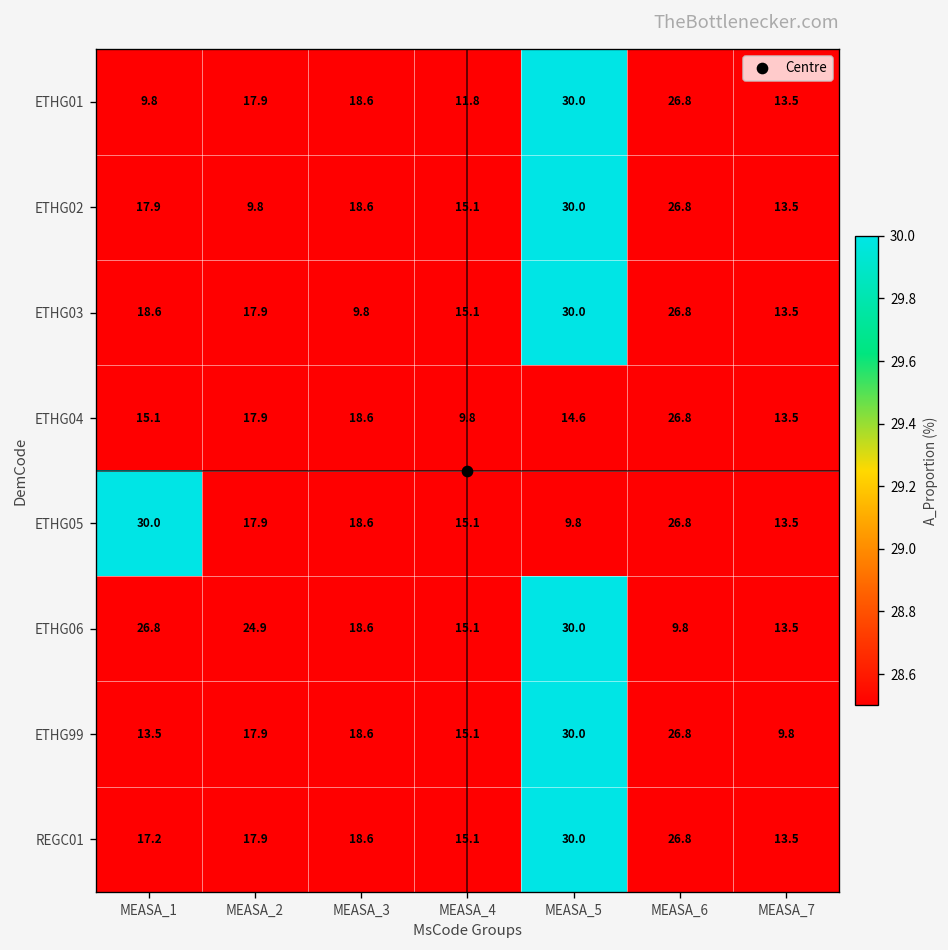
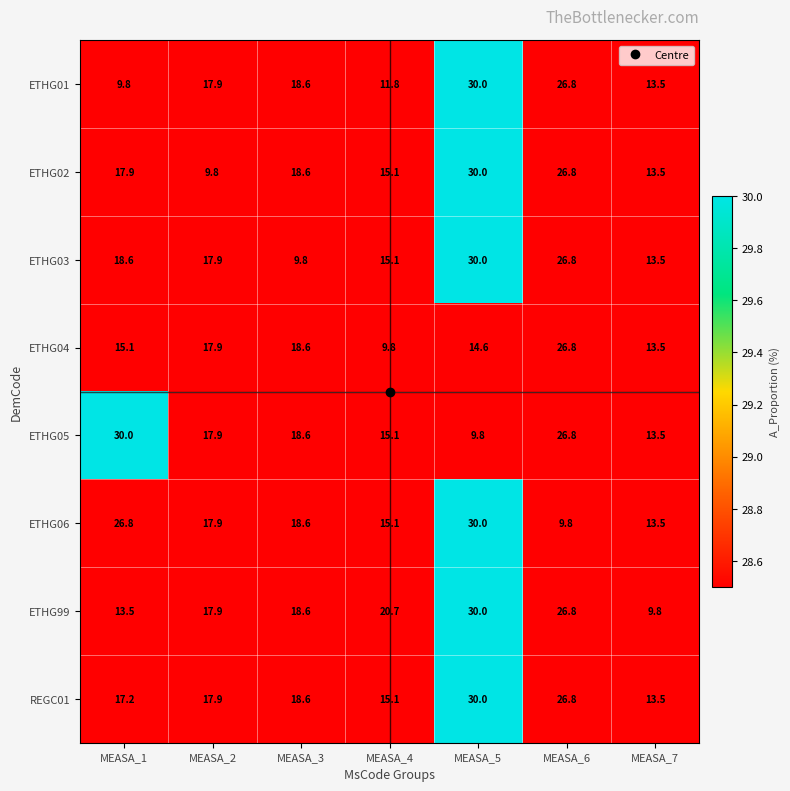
  {
    "ETHG01": {
      "MEASA_1": 9.8,
      "MEASA_2": 17.9,
      "MEASA_3": 18.6,
      "MEASA_4": 11.8,
      "MEASA_5": 30.0,
      "MEASA_6": 26.8,
      "MEASA_7": 13.5
    },
    "ETHG02": {
      "MEASA_1": 17.9,
      "MEASA_2": 9.8,
      "MEASA_3": 18.6,
      "MEASA_4": 15.1,
      "MEASA_5": 30.0,
      "MEASA_6": 26.8,
      "MEASA_7": 13.5
    },
    "ETHG03": {
      "MEASA_1": 18.6,
      "MEASA_2": 17.9,
      "MEASA_3": 9.8,
      "MEASA_4": 15.1,
      "MEASA_5": 30.0,
      "MEASA_6": 26.8,
      "MEASA_7": 13.5
    },
    "ETHG04": {
      "MEASA_1": 15.1,
      "MEASA_2": 17.9,
      "MEASA_3": 18.6,
      "MEASA_4": 9.8,
      "MEASA_5": 14.6,
      "MEASA_6": 26.8,
      "MEASA_7": 13.5
    },
    "ETHG05": {
      "MEASA_1": 30.0,
      "MEASA_2": 17.9,
      "MEASA_3": 18.6,
      "MEASA_4": 15.1,
      "MEASA_5": 9.8,
      "MEASA_6": 26.8,
      "MEASA_7": 13.5
    },
    "ETHG06": {
      "MEASA_1": 26.8,
-     "MEASA_2": 24.9,
+     "MEASA_2": 17.9,
      "MEASA_3": 18.6,
      "MEASA_4": 15.1,
      "MEASA_5": 30.0,
      "MEASA_6": 9.8,
      "MEASA_7": 13.5
    },
    "ETHG99": {
      "MEASA_1": 13.5,
      "MEASA_2": 17.9,
      "MEASA_3": 18.6,
-     "MEASA_4": 15.1,
+     "MEASA_4": 20.7,
      "MEASA_5": 30.0,
      "MEASA_6": 26.8,
      "MEASA_7": 9.8
    },
    "REGC01": {
      "MEASA_1": 17.2,
      "MEASA_2": 17.9,
      "MEASA_3": 18.6,
      "MEASA_4": 15.1,
      "MEASA_5": 30.0,
      "MEASA_6": 26.8,
      "MEASA_7": 13.5
    }
  }
